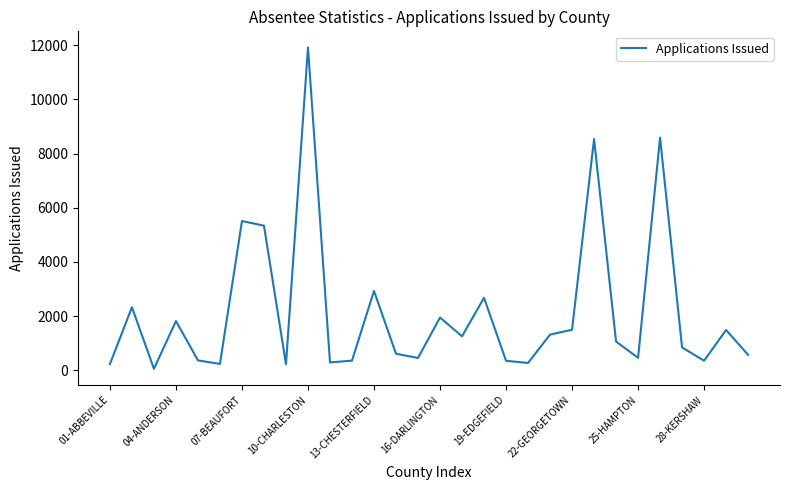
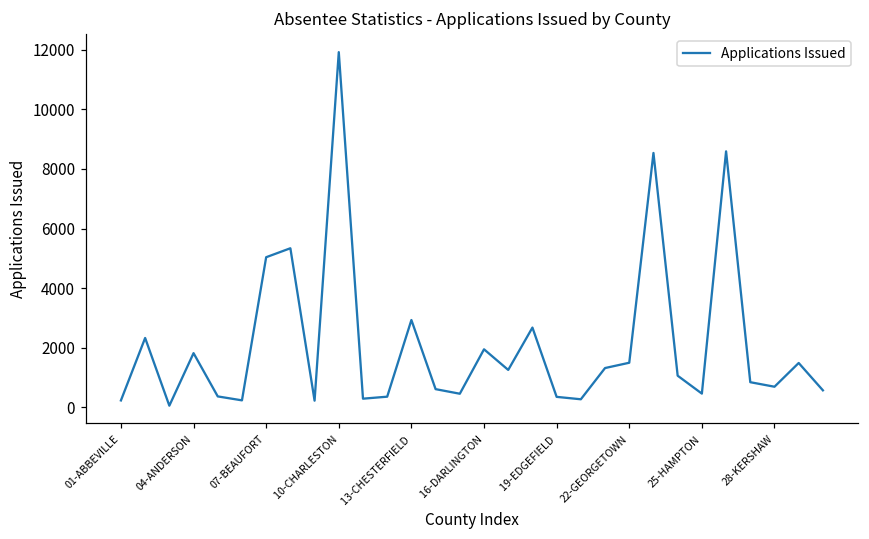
  {
    "01-ABBEVILLE": 200,
    "04-ANDERSON": 1800,
-   "07-BEAUFORT": 5500,
+   "07-BEAUFORT": 5000,
    "10-CHARLESTON": 11900,
    "13-CHESTERFIELD": 2900,
    "16-DARLINGTON": 1900,
    "19-EDGEFIELD": 400,
    "22-GEORGETOWN": 1500,
    "25-HAMPTON": 500,
-   "28-KERSHAW": 400
+   "28-KERSHAW": 700
  }
